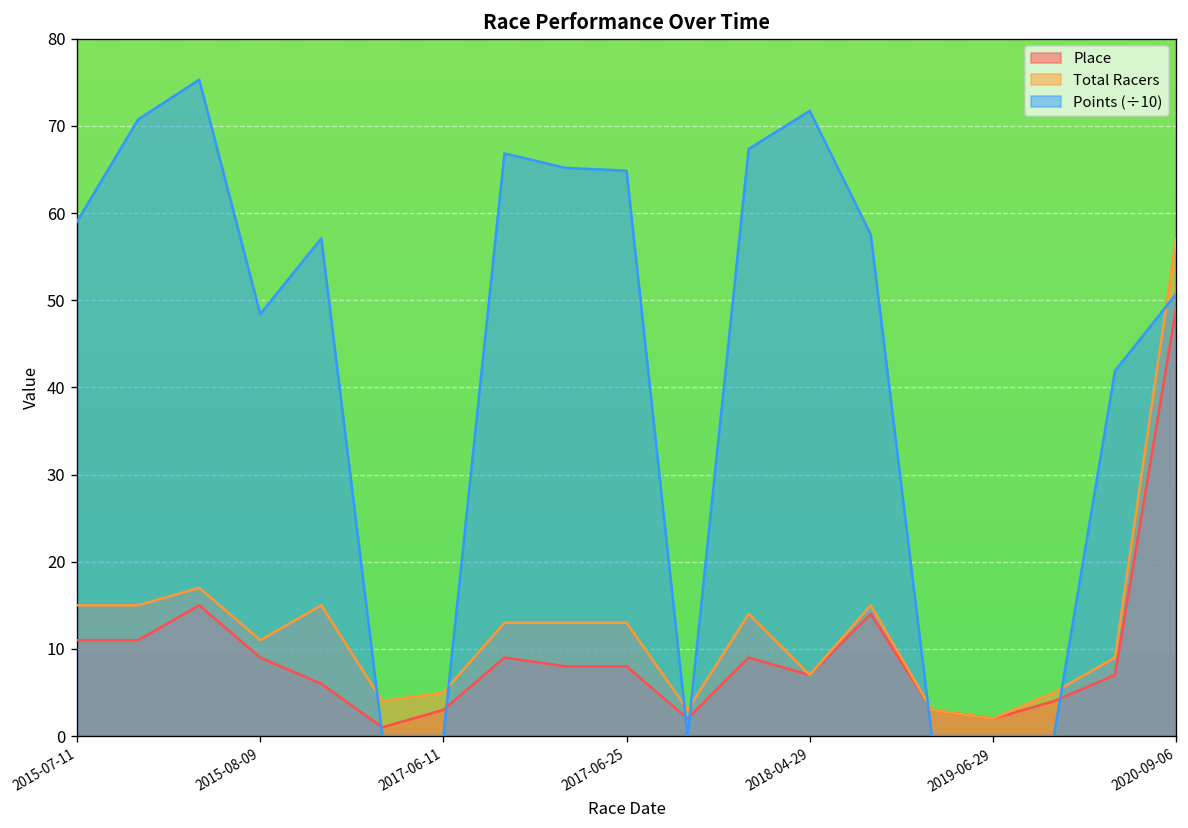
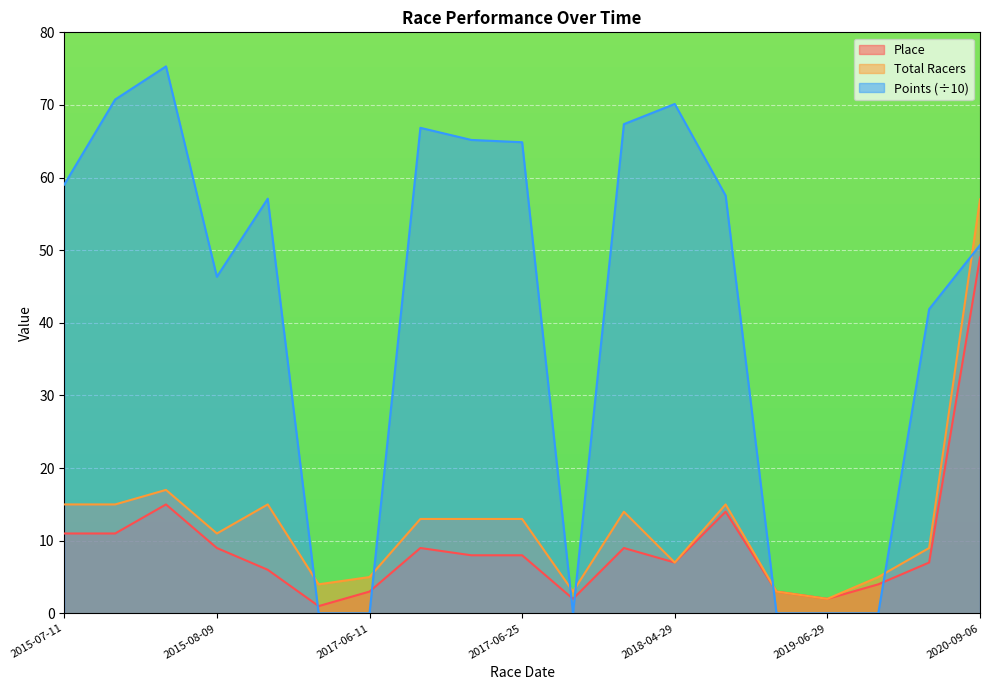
  {
    "Points (÷10)": {
      "2015-07-11": 59,
-     "2015-08-09": 48,
+     "2015-08-09": 46,
      "2017-06-11": 0,
-     "2018-04-29": 72,
+     "2018-04-29": 70,
      "2019-06-29": 0
    }
  }
